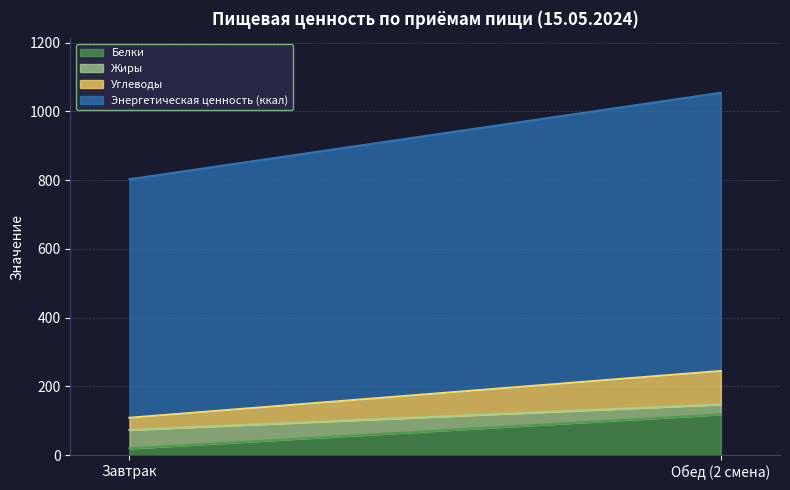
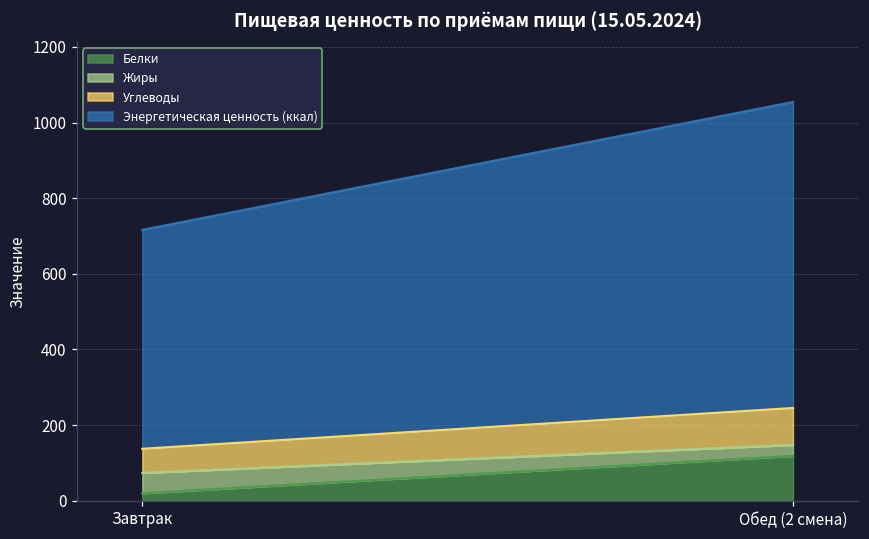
  {
    "Белки": {
      "Завтрак": 20,
      "Обед (2 смена)": 120
    },
    "Жиры": {
      "Завтрак": 50,
      "Обед (2 смена)": 30
    },
    "Углеводы": {
-     "Завтрак": 40,
+     "Завтрак": 60,
      "Обед (2 смена)": 100
    },
    "Энергетическая ценность (ккал)": {
-     "Завтрак": 690,
+     "Завтрак": 580,
      "Обед (2 смена)": 810
    }
  }
